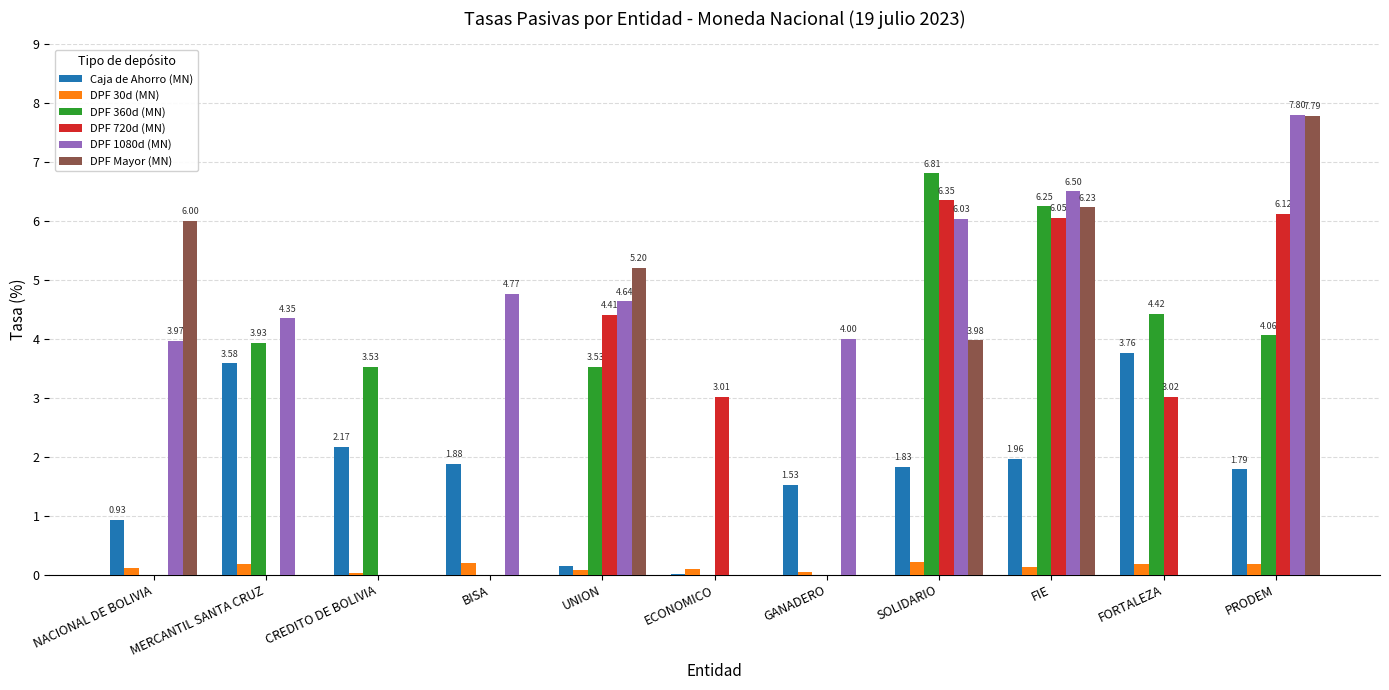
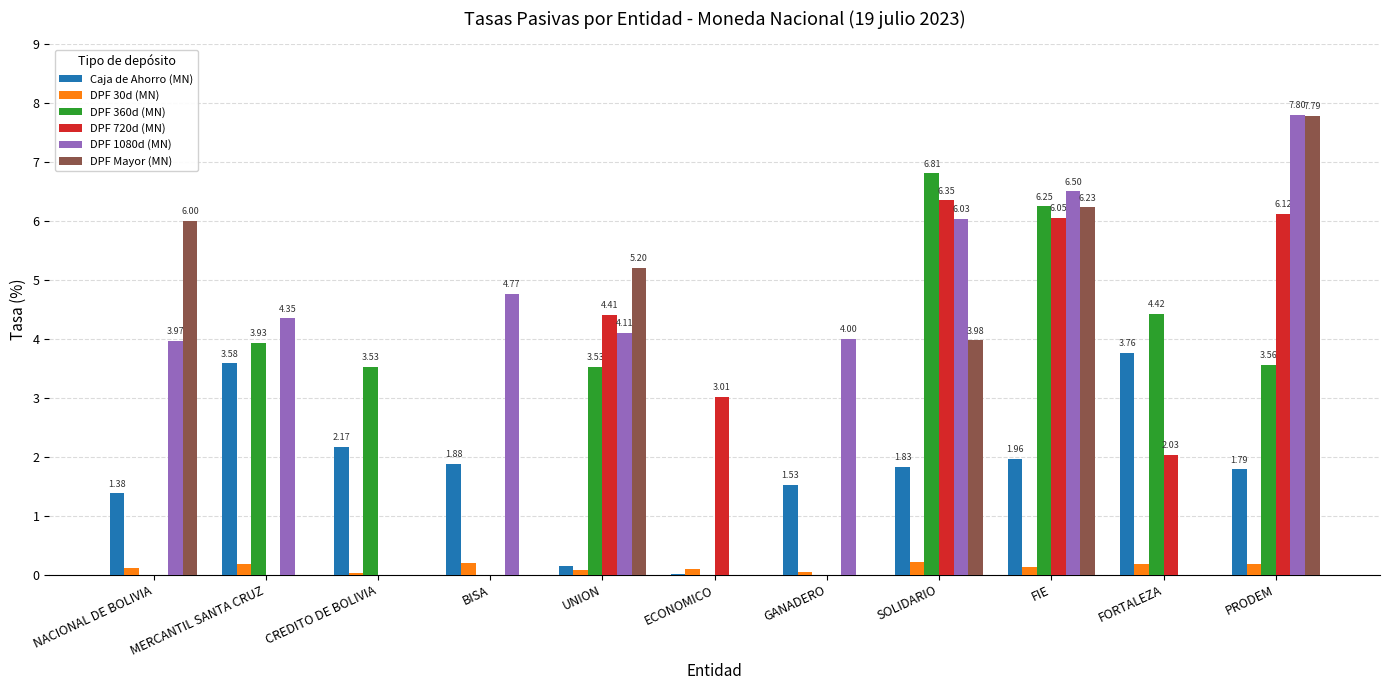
  {
    "Caja de Ahorro (MN)": {
-     "NACIONAL DE BOLIVIA": 0.93,
+     "NACIONAL DE BOLIVIA": 1.38,
      "MERCANTIL SANTA CRUZ": 3.58,
      "CREDITO DE BOLIVIA": 2.17,
      "BISA": 1.88,
      "GANADERO": 1.53,
      "SOLIDARIO": 1.83,
      "FIE": 1.96,
      "FORTALEZA": 3.76,
      "PRODEM": 1.79
    },
    "DPF 30d (MN)": {
      "NACIONAL DE BOLIVIA": 0.1,
      "MERCANTIL SANTA CRUZ": 0.2,
      "BISA": 0.2,
      "UNION": 0.1,
      "ECONOMICO": 0.1,
      "GANADERO": 0.0,
      "SOLIDARIO": 0.2,
      "FIE": 0.1,
      "FORTALEZA": 0.2,
      "PRODEM": 0.2
    },
    "DPF 360d (MN)": {
      "MERCANTIL SANTA CRUZ": 3.93,
      "CREDITO DE BOLIVIA": 3.53,
      "UNION": 3.53,
      "SOLIDARIO": 6.81,
      "FIE": 6.25,
      "FORTALEZA": 4.42,
-     "PRODEM": 4.06
+     "PRODEM": 3.56
    },
    "DPF 720d (MN)": {
      "UNION": 4.41,
      "ECONOMICO": 3.01,
      "SOLIDARIO": 6.35,
      "FIE": 6.05,
-     "FORTALEZA": 3.02,
+     "FORTALEZA": 2.03,
      "PRODEM": 6.12
    },
    "DPF 1080d (MN)": {
      "NACIONAL DE BOLIVIA": 3.97,
      "MERCANTIL SANTA CRUZ": 4.35,
      "BISA": 4.77,
-     "UNION": 4.64,
+     "UNION": 4.11,
      "GANADERO": 4.00,
      "SOLIDARIO": 6.03,
      "FIE": 6.50,
      "PRODEM": 7.80
    },
    "DPF Mayor (MN)": {
      "NACIONAL DE BOLIVIA": 6.00,
      "UNION": 5.20,
      "SOLIDARIO": 3.98,
      "FIE": 6.23,
      "PRODEM": 7.79
    }
  }
